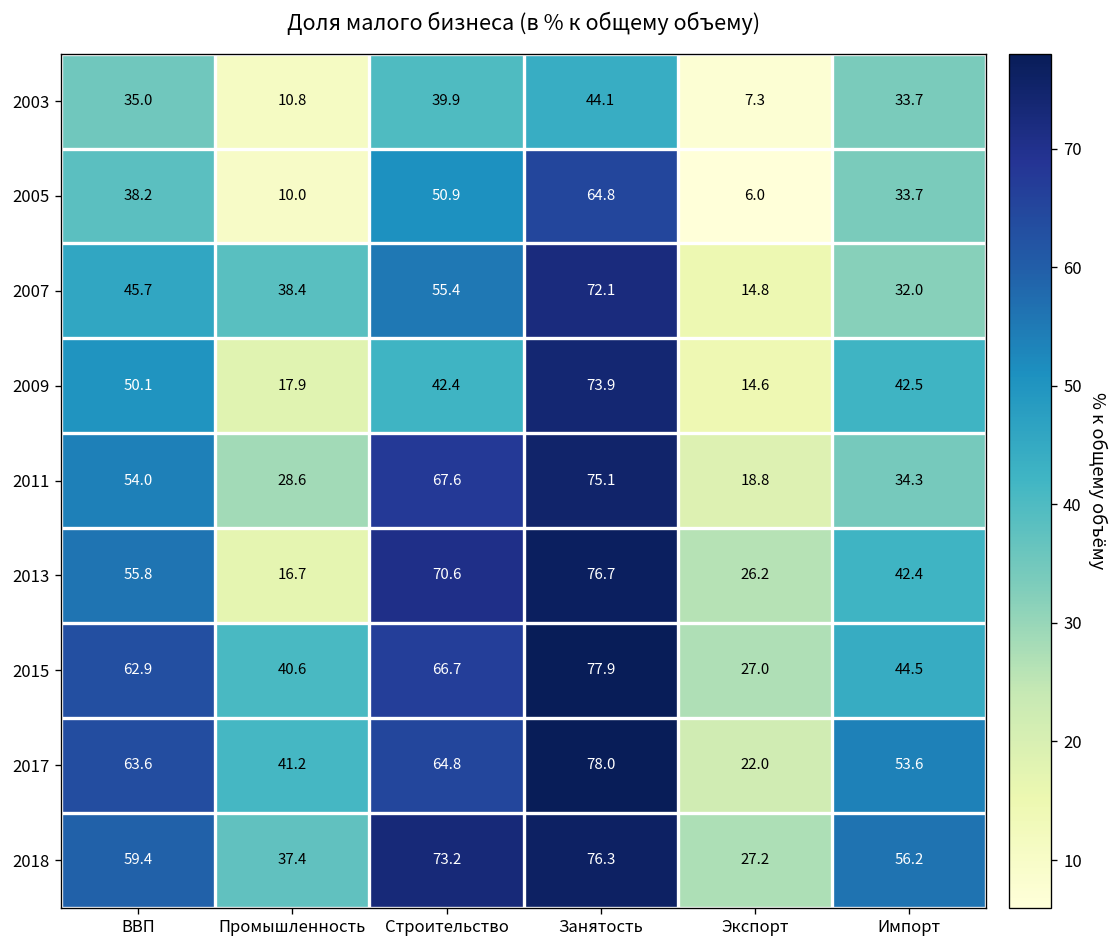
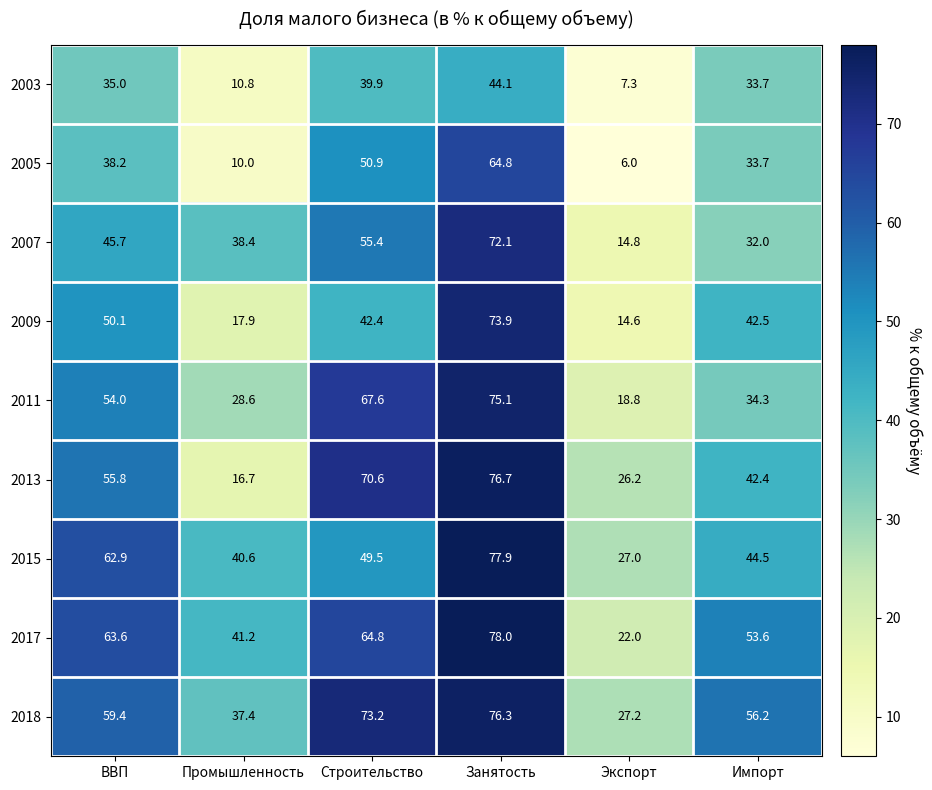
  {
    "2003": {
      "ВВП": 35.0,
      "Промышленность": 10.8,
      "Строительство": 39.9,
      "Занятость": 44.1,
      "Экспорт": 7.3,
      "Импорт": 33.7
    },
    "2005": {
      "ВВП": 38.2,
      "Промышленность": 10.0,
      "Строительство": 50.9,
      "Занятость": 64.8,
      "Экспорт": 6.0,
      "Импорт": 33.7
    },
    "2007": {
      "ВВП": 45.7,
      "Промышленность": 38.4,
      "Строительство": 55.4,
      "Занятость": 72.1,
      "Экспорт": 14.8,
      "Импорт": 32.0
    },
    "2009": {
      "ВВП": 50.1,
      "Промышленность": 17.9,
      "Строительство": 42.4,
      "Занятость": 73.9,
      "Экспорт": 14.6,
      "Импорт": 42.5
    },
    "2011": {
      "ВВП": 54.0,
      "Промышленность": 28.6,
      "Строительство": 67.6,
      "Занятость": 75.1,
      "Экспорт": 18.8,
      "Импорт": 34.3
    },
    "2013": {
      "ВВП": 55.8,
      "Промышленность": 16.7,
      "Строительство": 70.6,
      "Занятость": 76.7,
      "Экспорт": 26.2,
      "Импорт": 42.4
    },
    "2015": {
      "ВВП": 62.9,
      "Промышленность": 40.6,
-     "Строительство": 66.7,
+     "Строительство": 49.5,
      "Занятость": 77.9,
      "Экспорт": 27.0,
      "Импорт": 44.5
    },
    "2017": {
      "ВВП": 63.6,
      "Промышленность": 41.2,
      "Строительство": 64.8,
      "Занятость": 78.0,
      "Экспорт": 22.0,
      "Импорт": 53.6
    },
    "2018": {
      "ВВП": 59.4,
      "Промышленность": 37.4,
      "Строительство": 73.2,
      "Занятость": 76.3,
      "Экспорт": 27.2,
      "Импорт": 56.2
    }
  }
